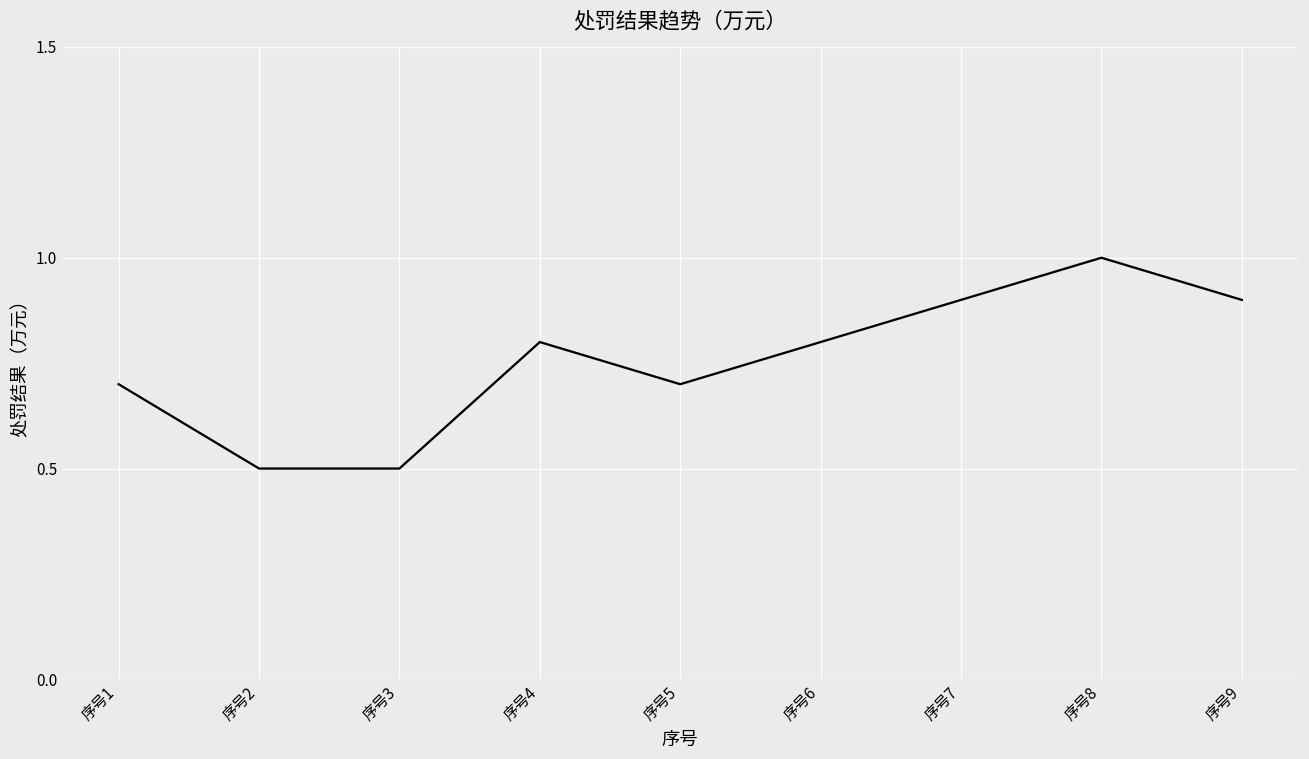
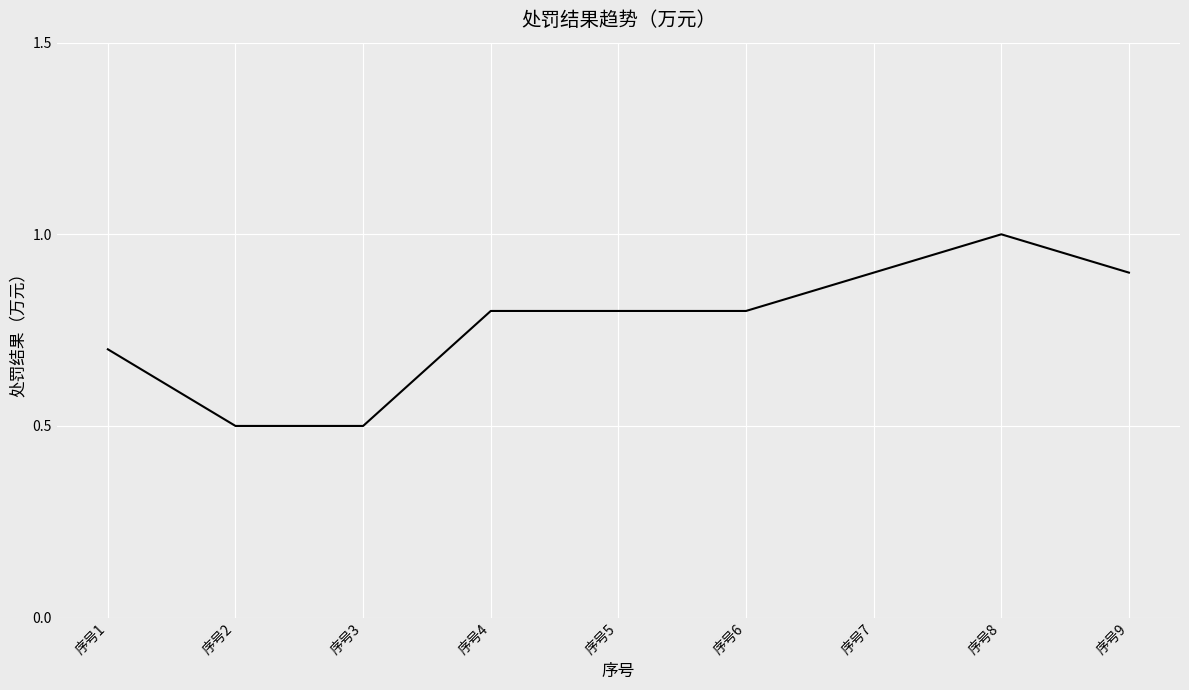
  {
    "序号1": 0.7,
    "序号2": 0.5,
    "序号3": 0.5,
    "序号4": 0.8,
-   "序号5": 0.7,
+   "序号5": 0.8,
    "序号6": 0.8,
    "序号7": 0.9,
    "序号8": 1.0,
    "序号9": 0.9
  }
